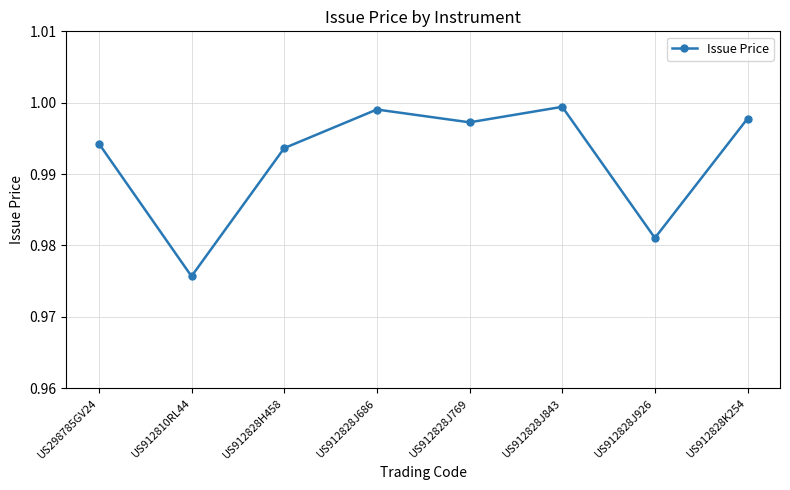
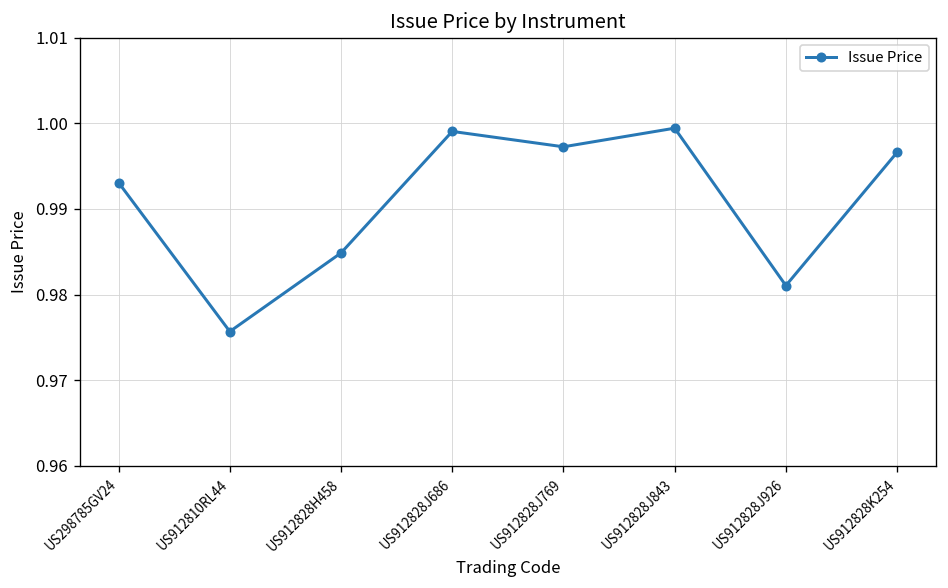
  {
-   "US298785GV24": 0.994,
+   "US298785GV24": 0.993,
    "US912810RL44": 0.976,
-   "US912828H458": 0.994,
+   "US912828H458": 0.985,
    "US912828J686": 0.999,
    "US912828J769": 0.997,
    "US912828J843": 0.999,
    "US912828J926": 0.981,
-   "US912828K254": 0.998
+   "US912828K254": 0.997
  }
